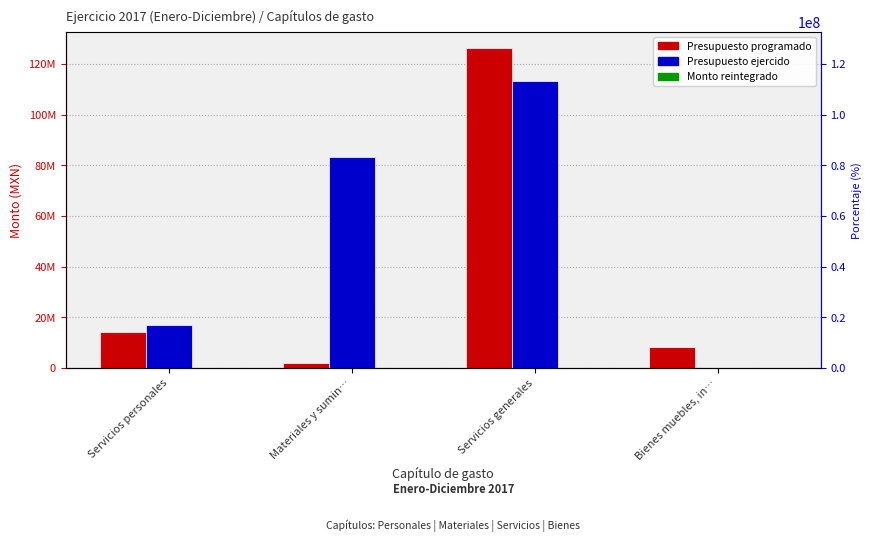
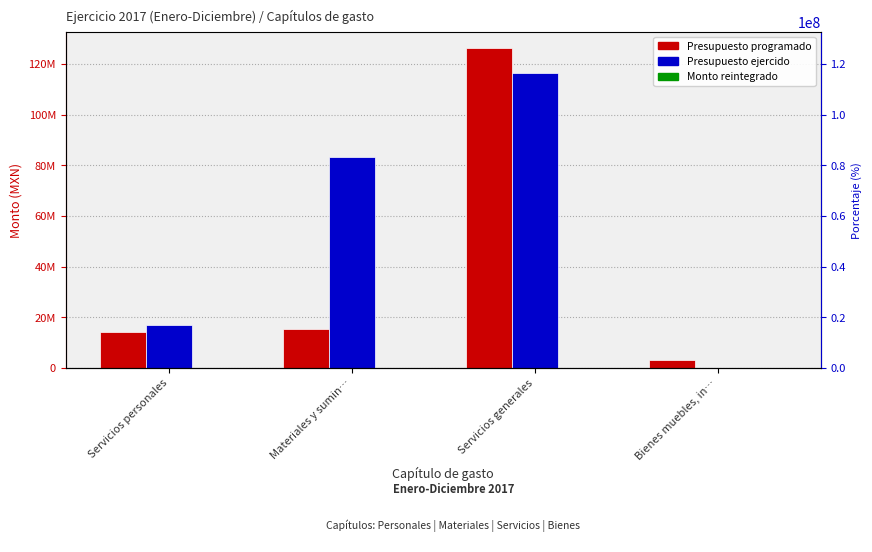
  {
    "Presupuesto programado": {
      "Servicios personales": 14000000,
-     "Materiales y sumin…": 2000000,
+     "Materiales y sumin…": 16000000,
      "Servicios generales": 126000000,
-     "Bienes muebles, in…": 8000000
+     "Bienes muebles, in…": 3000000
    },
    "Presupuesto ejercido": {
      "Servicios personales": 17000000,
      "Materiales y sumin…": 83000000,
-     "Servicios generales": 113000000,
+     "Servicios generales": 116000000,
      "Bienes muebles, in…": 0
    },
    "Monto reintegrado": {
      "Servicios personales": 0,
      "Materiales y sumin…": 0,
      "Servicios generales": 0,
      "Bienes muebles, in…": 0
    }
  }
